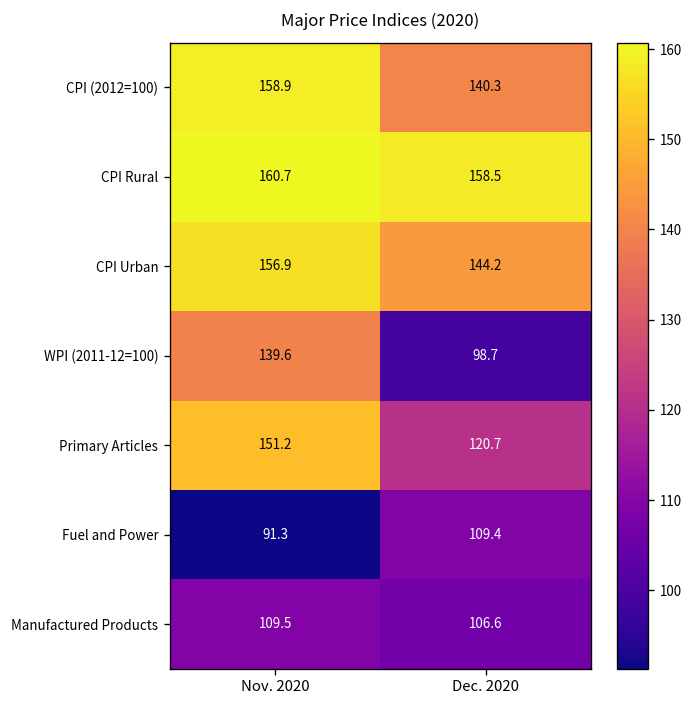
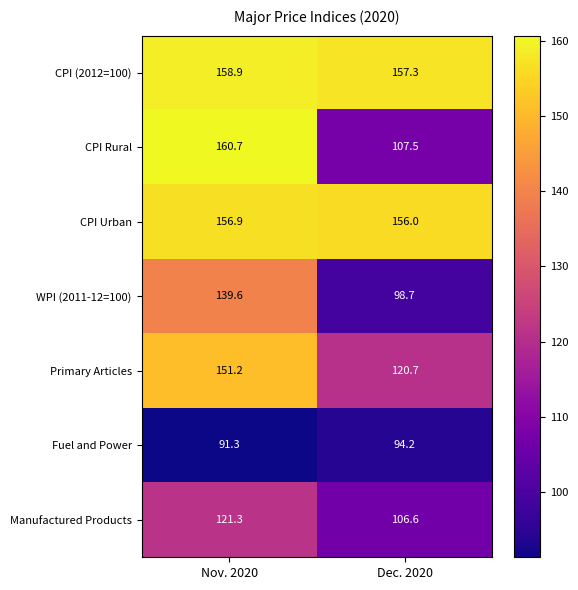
  {
    "CPI (2012=100)": {
      "Nov. 2020": 158.9,
-     "Dec. 2020": 140.3
+     "Dec. 2020": 157.3
    },
    "CPI Rural": {
      "Nov. 2020": 160.7,
-     "Dec. 2020": 158.5
+     "Dec. 2020": 107.5
    },
    "CPI Urban": {
      "Nov. 2020": 156.9,
-     "Dec. 2020": 144.2
+     "Dec. 2020": 156.0
    },
    "WPI (2011-12=100)": {
      "Nov. 2020": 139.6,
      "Dec. 2020": 98.7
    },
    "Primary Articles": {
      "Nov. 2020": 151.2,
      "Dec. 2020": 120.7
    },
    "Fuel and Power": {
      "Nov. 2020": 91.3,
-     "Dec. 2020": 109.4
+     "Dec. 2020": 94.2
    },
    "Manufactured Products": {
-     "Nov. 2020": 109.5,
+     "Nov. 2020": 121.3,
      "Dec. 2020": 106.6
    }
  }
